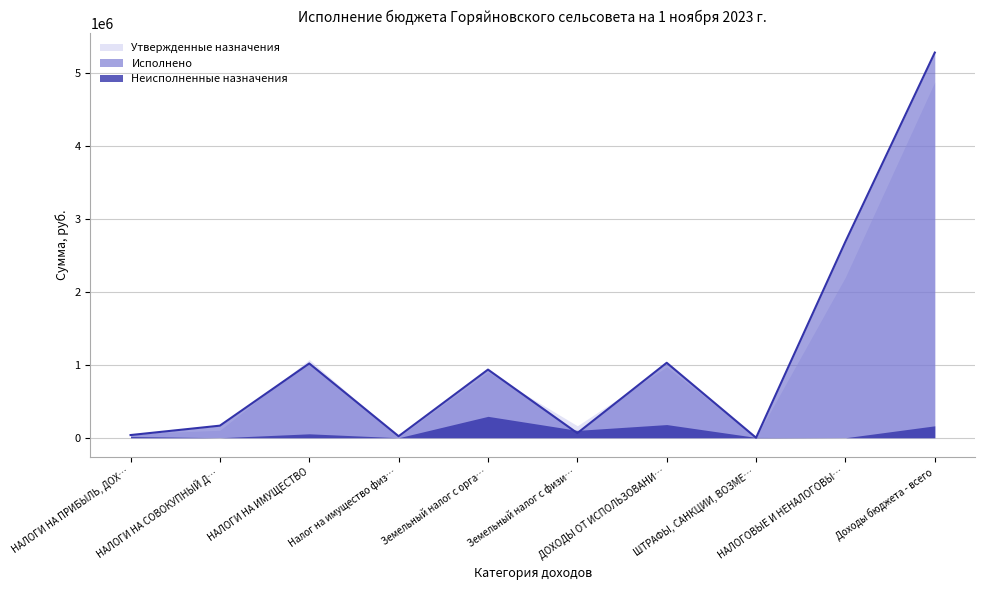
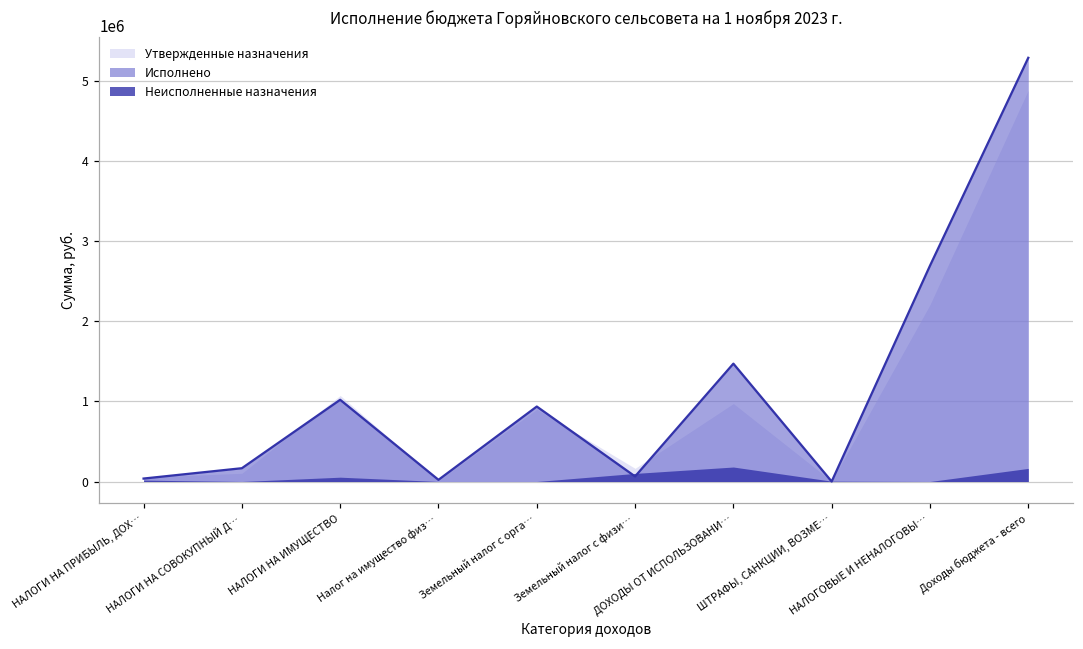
  {
    "Утвержденные назначения": {
      "НАЛОГИ НА СОВОКУПНЫЙ Д…": 100000,
      "НАЛОГИ НА ИМУЩЕСТВО": 1100000,
      "Земельный налог с физи…": 200000,
      "ДОХОДЫ ОТ ИСПОЛЬЗОВАНИ…": 1000000,
      "НАЛОГОВЫЕ И НЕНАЛОГОВЫ…": 2200000,
      "Доходы бюджета - всего": 4900000
    },
    "Исполнено": {
      "НАЛОГИ НА СОВОКУПНЫЙ Д…": 200000,
      "НАЛОГИ НА ИМУЩЕСТВО": 1000000,
      "Земельный налог с физи…": 100000,
-     "ДОХОДЫ ОТ ИСПОЛЬЗОВАНИ…": 1000000,
+     "ДОХОДЫ ОТ ИСПОЛЬЗОВАНИ…": 1500000,
      "НАЛОГОВЫЕ И НЕНАЛОГОВЫ…": 2700000,
      "Доходы бюджета - всего": 5300000
    },
    "Неисполненные назначения": {
      "НАЛОГИ НА СОВОКУПНЫЙ Д…": 0,
      "НАЛОГИ НА ИМУЩЕСТВО": 100000,
-     "Земельный налог с орга…": 300000,
+     "Земельный налог с орга…": 0,
      "Земельный налог с физи…": 100000,
      "ДОХОДЫ ОТ ИСПОЛЬЗОВАНИ…": 200000,
      "НАЛОГОВЫЕ И НЕНАЛОГОВЫ…": 0,
      "Доходы бюджета - всего": 200000
    }
  }
